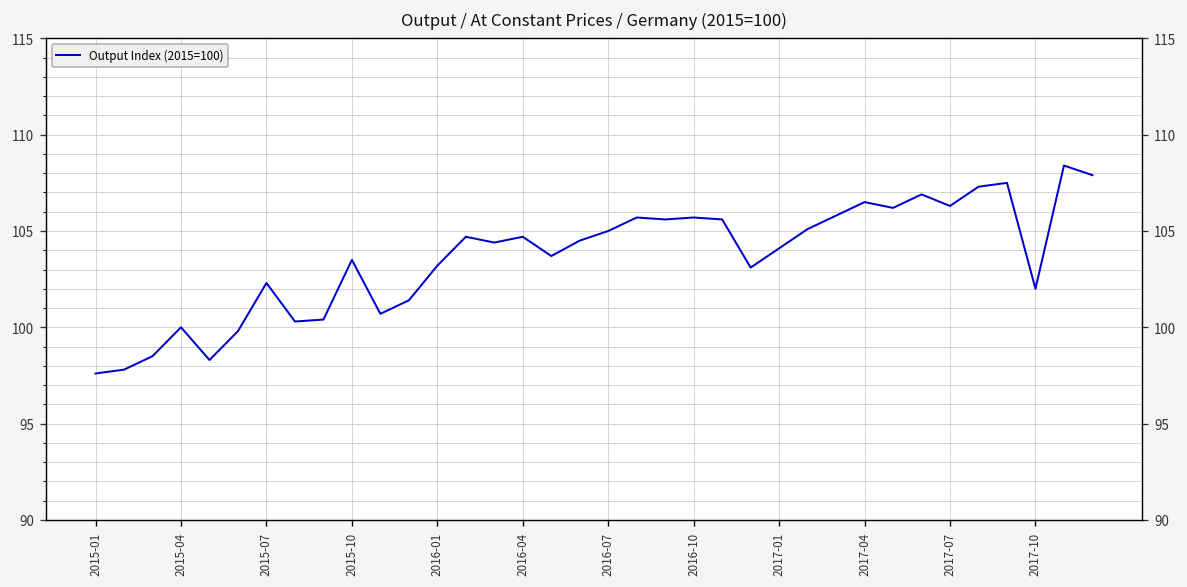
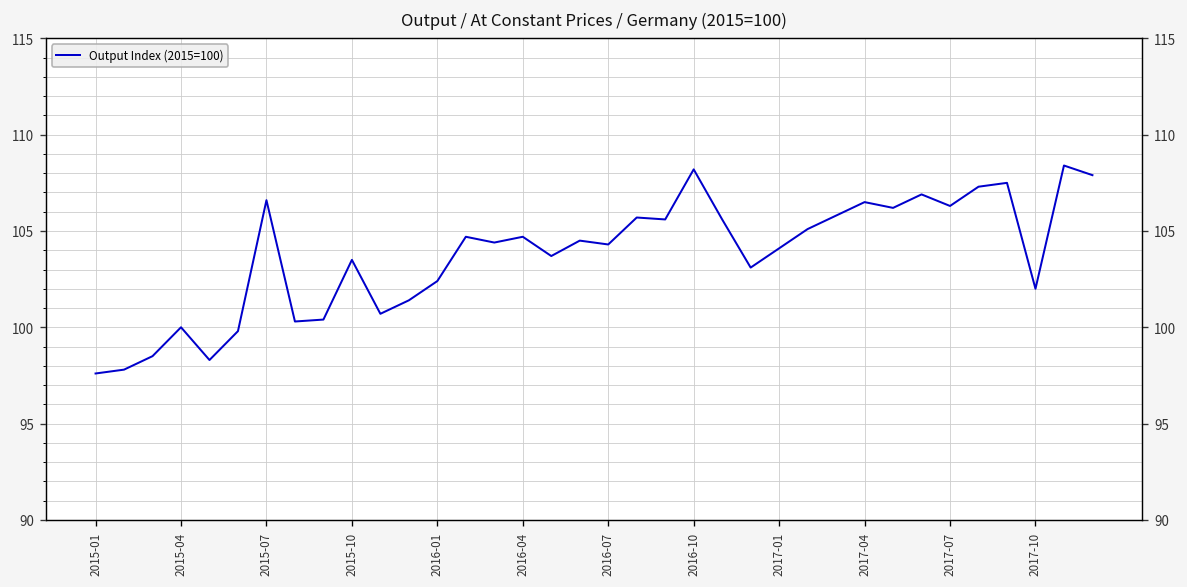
  {
    "2015-01": 97.6,
    "2015-04": 100.0,
-   "2015-07": 102.3,
+   "2015-07": 106.6,
    "2015-10": 103.5,
-   "2016-01": 103.2,
+   "2016-01": 102.4,
    "2016-04": 104.7,
-   "2016-07": 105.0,
-   "2016-10": 105.7,
+   "2016-07": 104.3,
+   "2016-10": 108.2,
    "2017-01": 104.1,
    "2017-04": 106.5,
    "2017-07": 106.3,
    "2017-10": 102.0
  }
